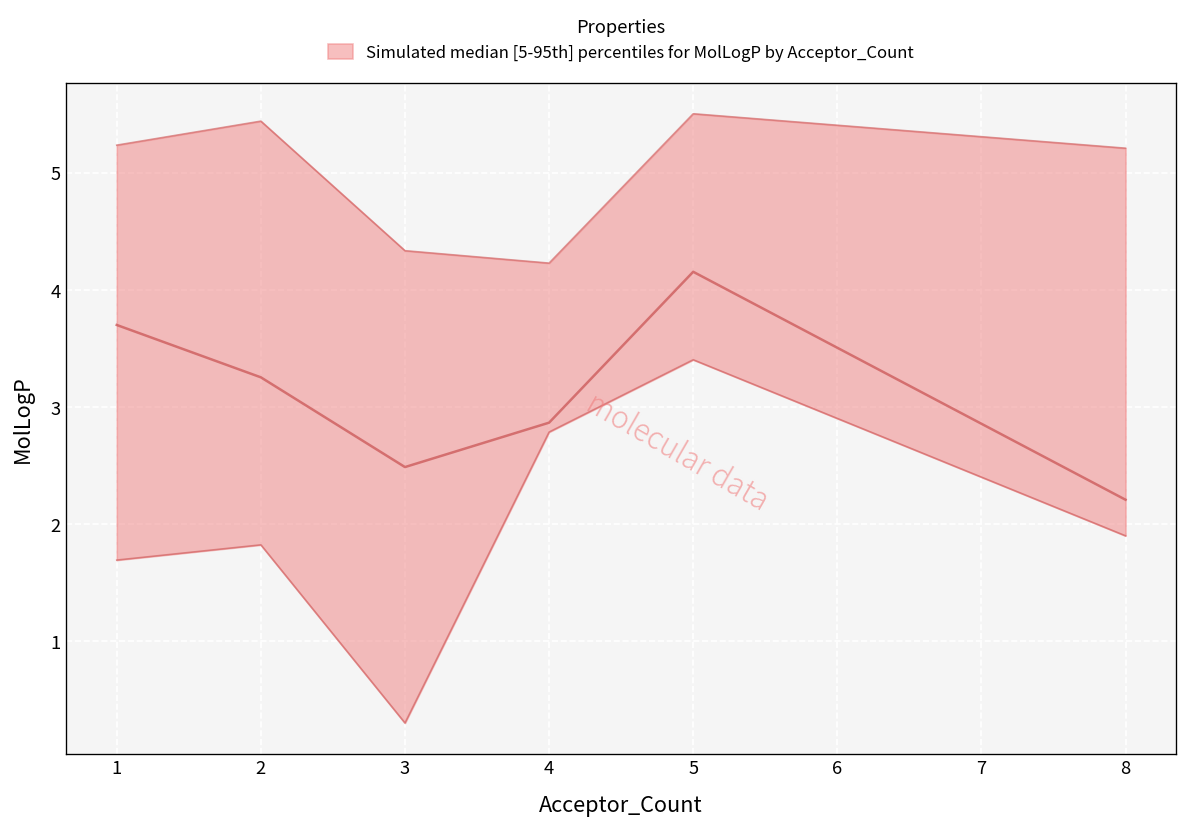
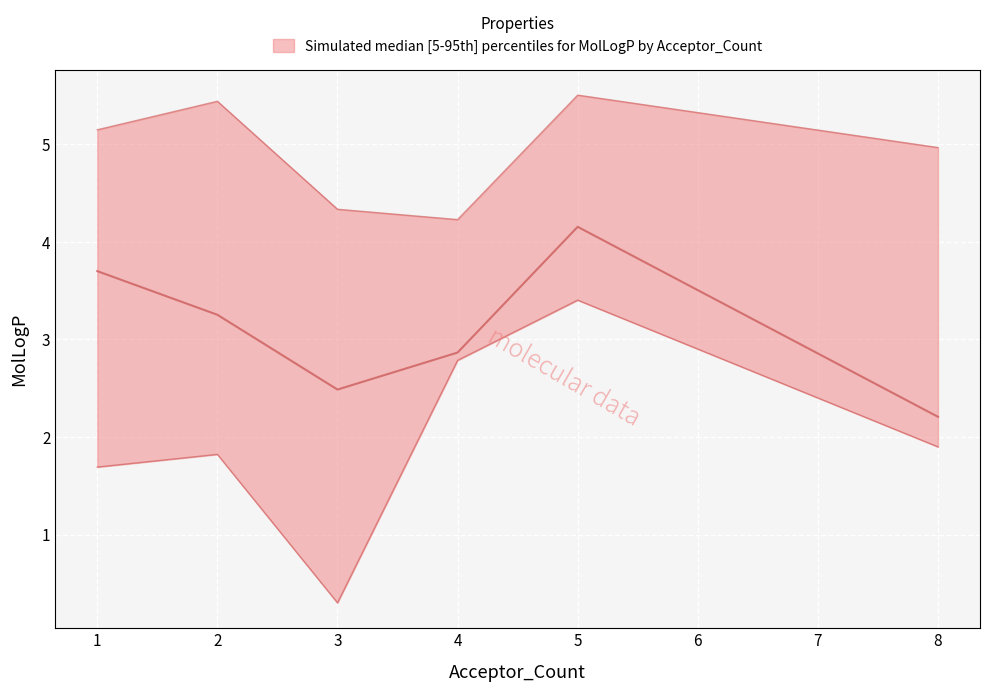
  {
    "Simulated median [5-95th] percentiles for MolLogP by Acceptor_Count": {
-     "1": 5.2,
+     "1": 5.1,
      "2": 5.4,
      "3": 4.3,
      "4": 4.2,
      "5": 5.5,
-     "8": 5.2
+     "8": 5.0
    }
  }
